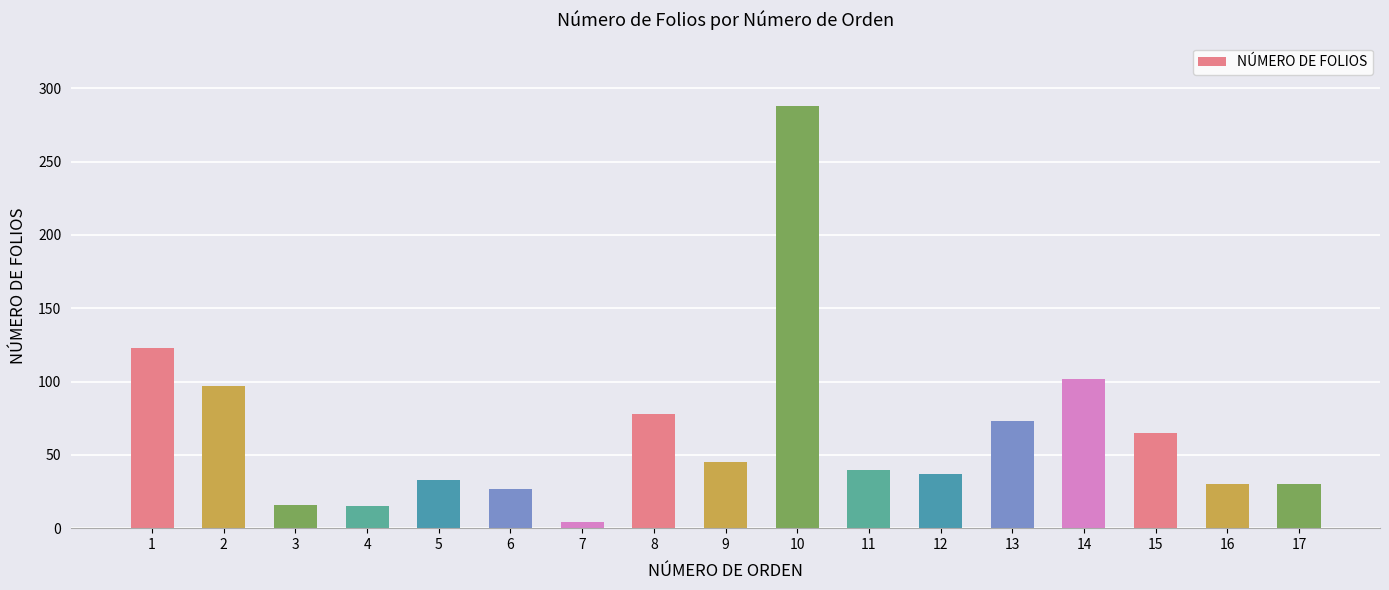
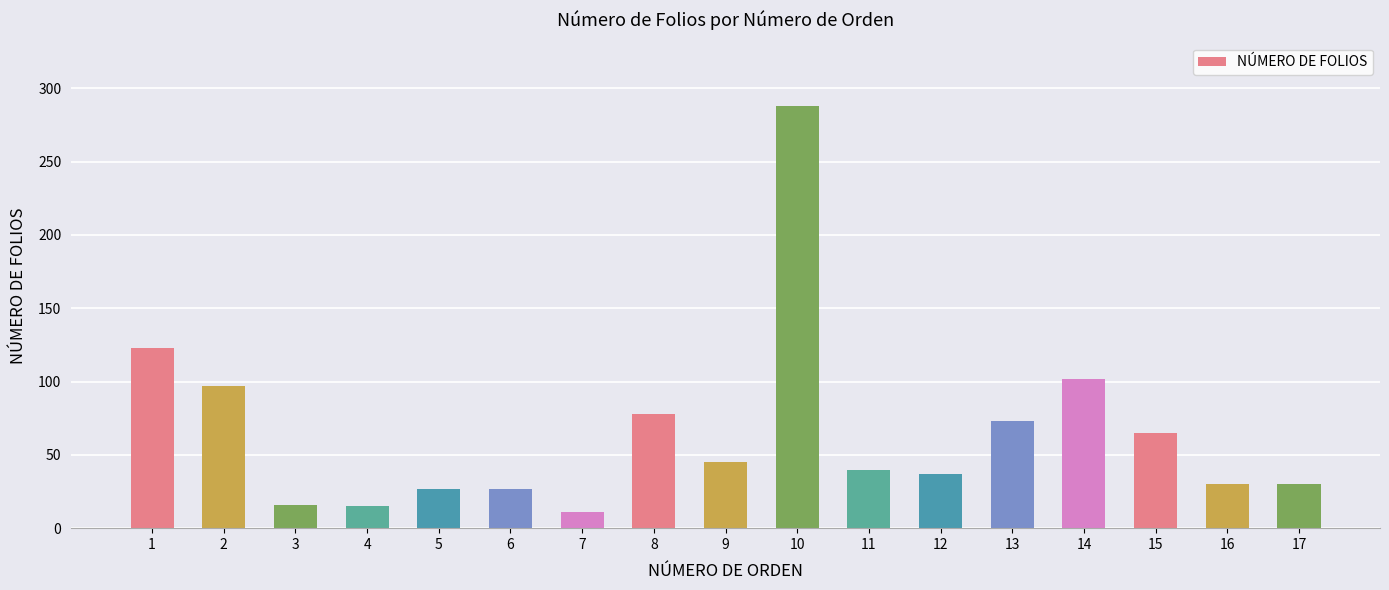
  {
    "1": 123,
    "2": 97,
    "3": 16,
    "4": 15,
-   "5": 33,
+   "5": 27,
    "6": 27,
-   "7": 4,
+   "7": 11,
    "8": 78,
    "9": 45,
    "10": 288,
    "11": 40,
    "12": 37,
    "13": 73,
    "14": 102,
    "15": 65,
    "16": 30,
    "17": 30
  }
